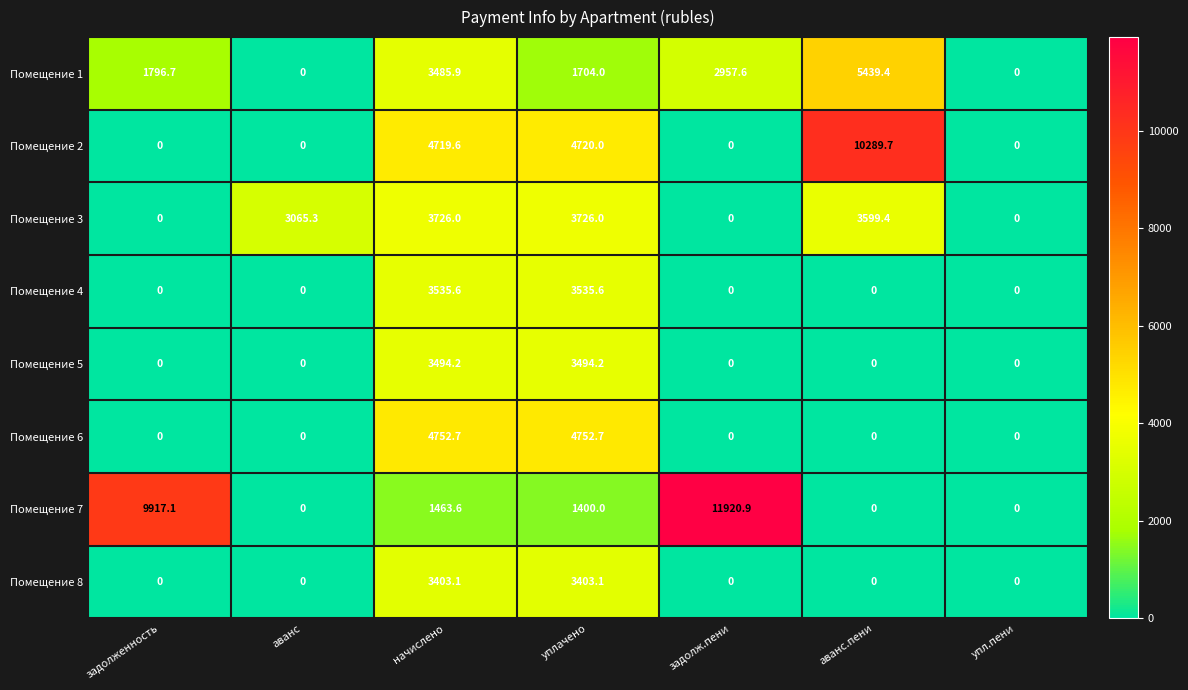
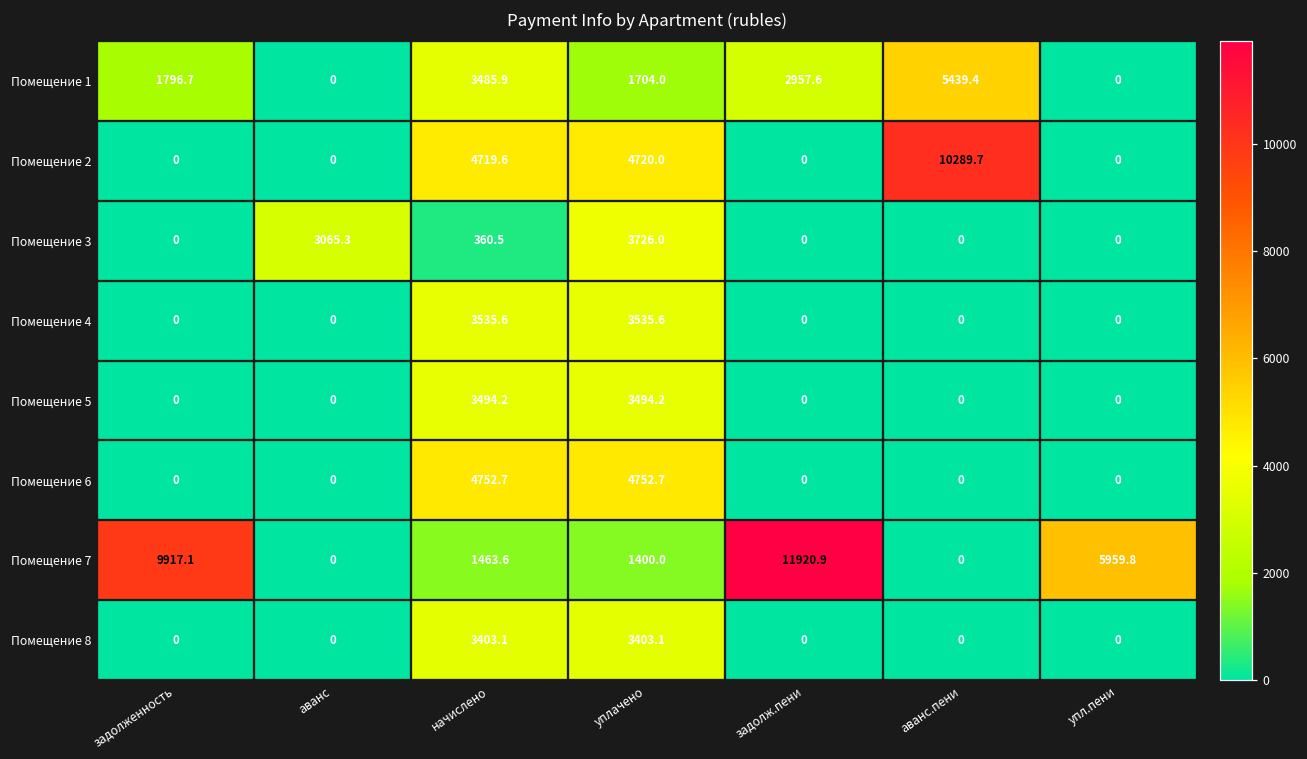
  {
    "Помещение 1": {
      "задолженность": 1796.7,
      "аванс": 0,
      "начислено": 3485.9,
      "уплачено": 1704.0,
      "задолж.пени": 2957.6,
      "аванс.пени": 5439.4,
      "упл.пени": 0
    },
    "Помещение 2": {
      "задолженность": 0,
      "аванс": 0,
      "начислено": 4719.6,
      "уплачено": 4720.0,
      "задолж.пени": 0,
      "аванс.пени": 10289.7,
      "упл.пени": 0
    },
    "Помещение 3": {
      "задолженность": 0,
      "аванс": 3065.3,
-     "начислено": 3726.0,
+     "начислено": 360.5,
      "уплачено": 3726.0,
      "задолж.пени": 0,
-     "аванс.пени": 3599.4,
+     "аванс.пени": 0,
      "упл.пени": 0
    },
    "Помещение 4": {
      "задолженность": 0,
      "аванс": 0,
      "начислено": 3535.6,
      "уплачено": 3535.6,
      "задолж.пени": 0,
      "аванс.пени": 0,
      "упл.пени": 0
    },
    "Помещение 5": {
      "задолженность": 0,
      "аванс": 0,
      "начислено": 3494.2,
      "уплачено": 3494.2,
      "задолж.пени": 0,
      "аванс.пени": 0,
      "упл.пени": 0
    },
    "Помещение 6": {
      "задолженность": 0,
      "аванс": 0,
      "начислено": 4752.7,
      "уплачено": 4752.7,
      "задолж.пени": 0,
      "аванс.пени": 0,
      "упл.пени": 0
    },
    "Помещение 7": {
      "задолженность": 9917.1,
      "аванс": 0,
      "начислено": 1463.6,
      "уплачено": 1400.0,
      "задолж.пени": 11920.9,
      "аванс.пени": 0,
-     "упл.пени": 0
+     "упл.пени": 5959.8
    },
    "Помещение 8": {
      "задолженность": 0,
      "аванс": 0,
      "начислено": 3403.1,
      "уплачено": 3403.1,
      "задолж.пени": 0,
      "аванс.пени": 0,
      "упл.пени": 0
    }
  }
